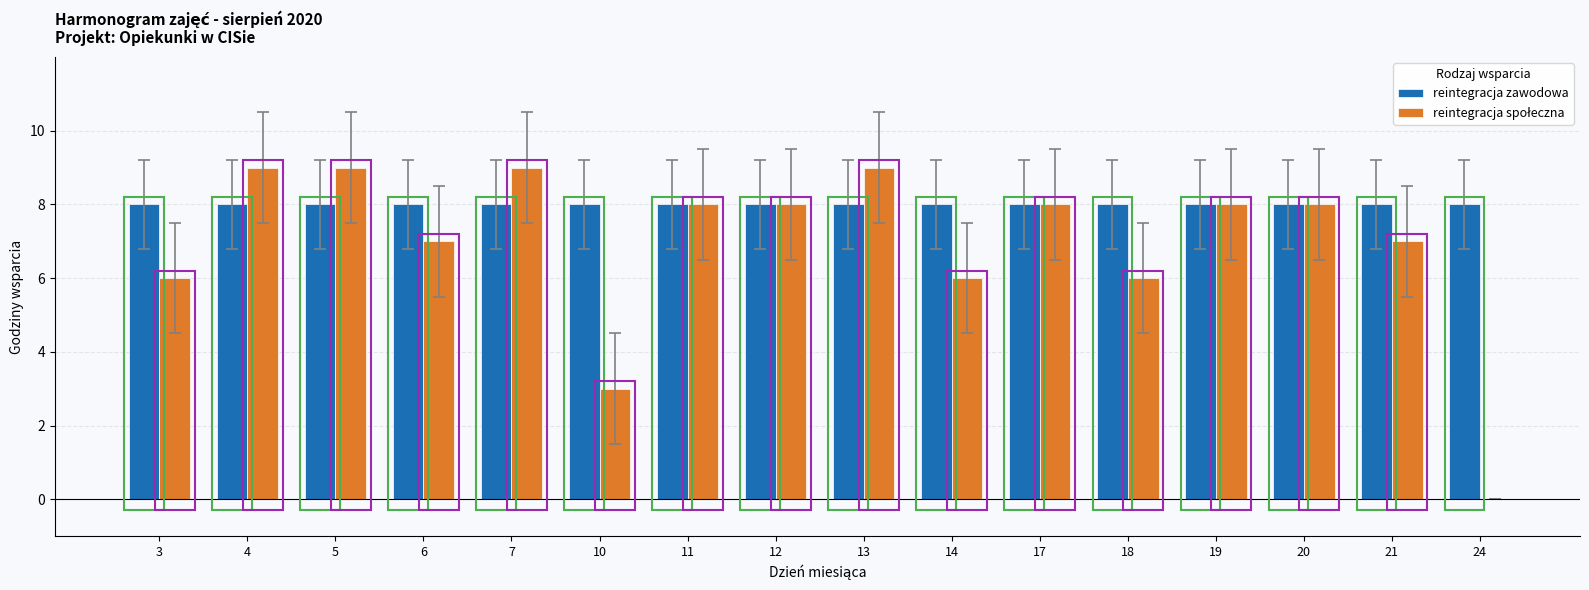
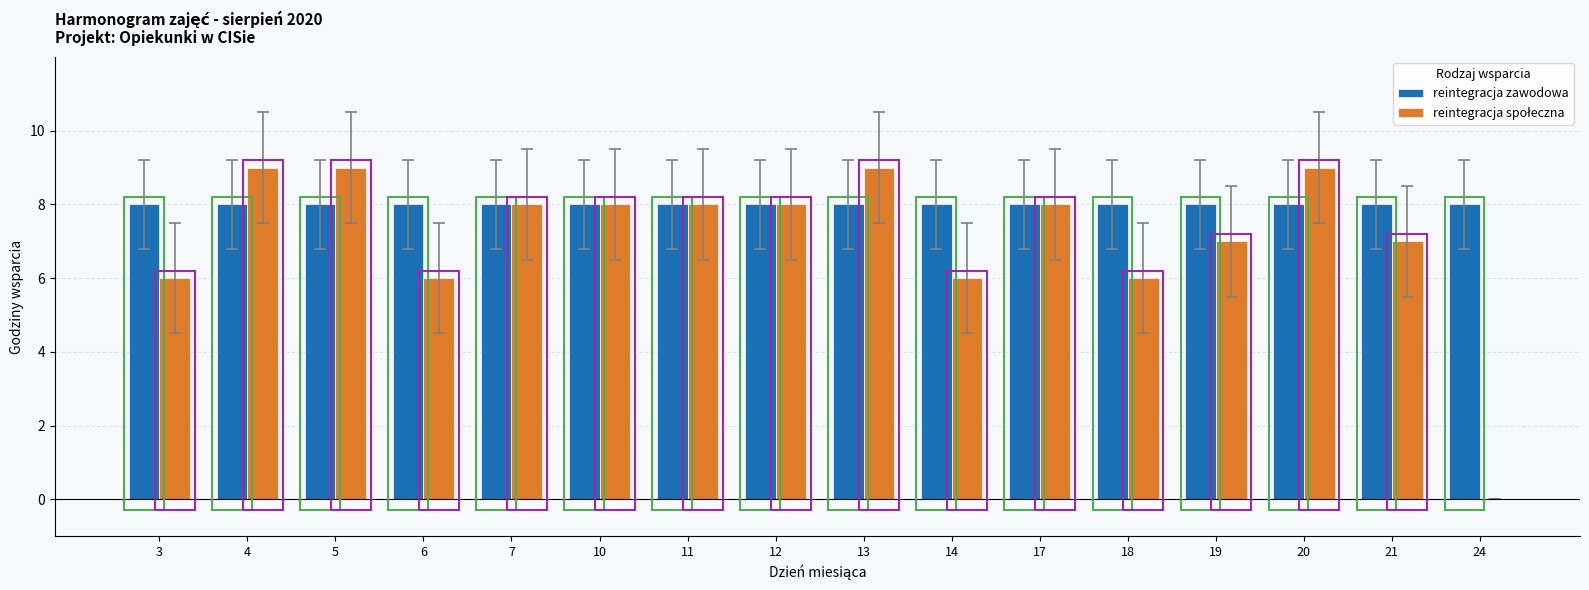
  {
    "reintegracja zawodowa": {
      "3": 8,
      "4": 8,
      "5": 8,
      "6": 8,
      "7": 8,
      "10": 8,
      "11": 8,
      "12": 8,
      "13": 8,
      "14": 8,
      "17": 8,
      "18": 8,
      "19": 8,
      "20": 8,
      "21": 8,
      "24": 8
    },
    "reintegracja społeczna": {
      "3": 6,
      "4": 9,
      "5": 9,
-     "6": 7,
-     "7": 9,
-     "10": 3,
+     "6": 6,
+     "7": 8,
+     "10": 8,
      "11": 8,
      "12": 8,
      "13": 9,
      "14": 6,
      "17": 8,
      "18": 6,
-     "19": 8,
-     "20": 8,
+     "19": 7,
+     "20": 9,
      "21": 7,
      "24": 0
    }
  }
